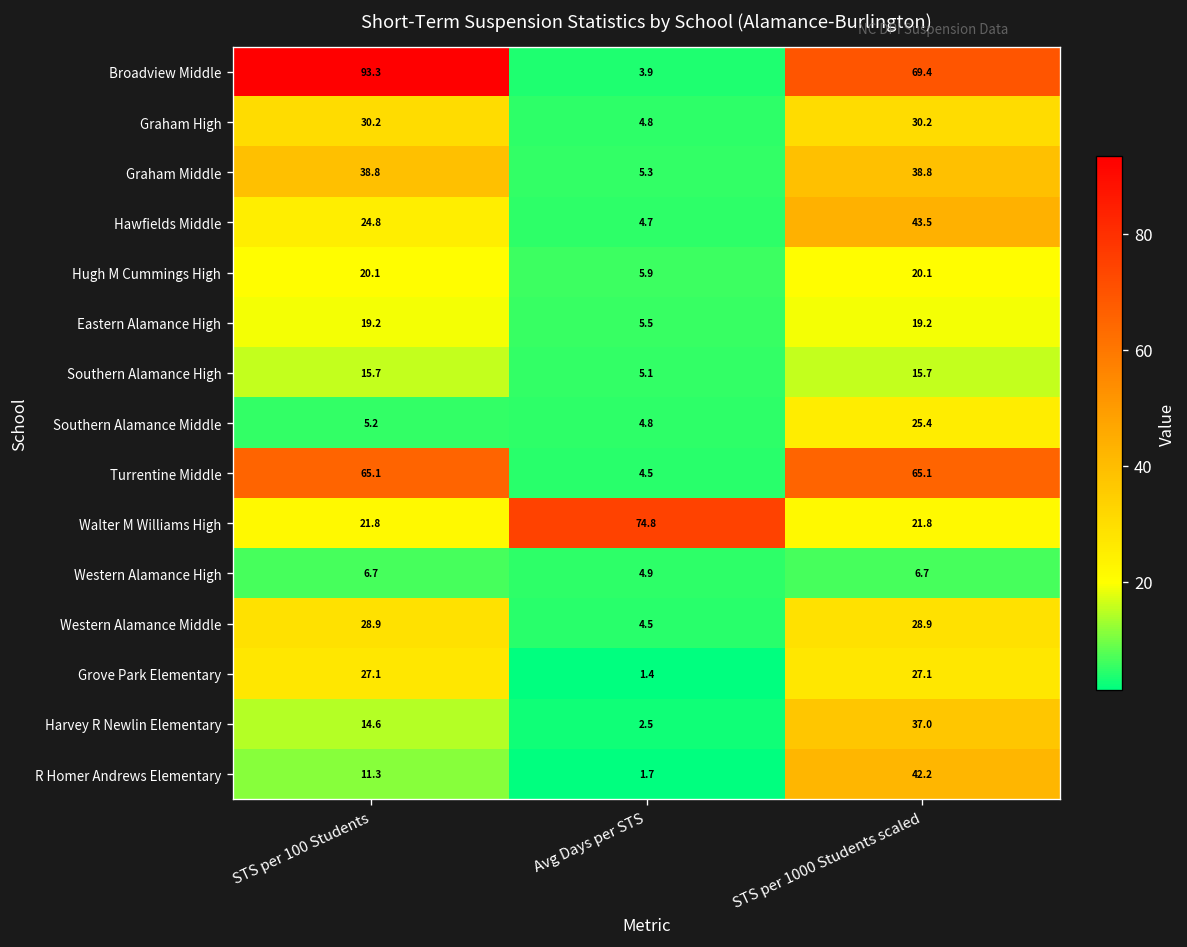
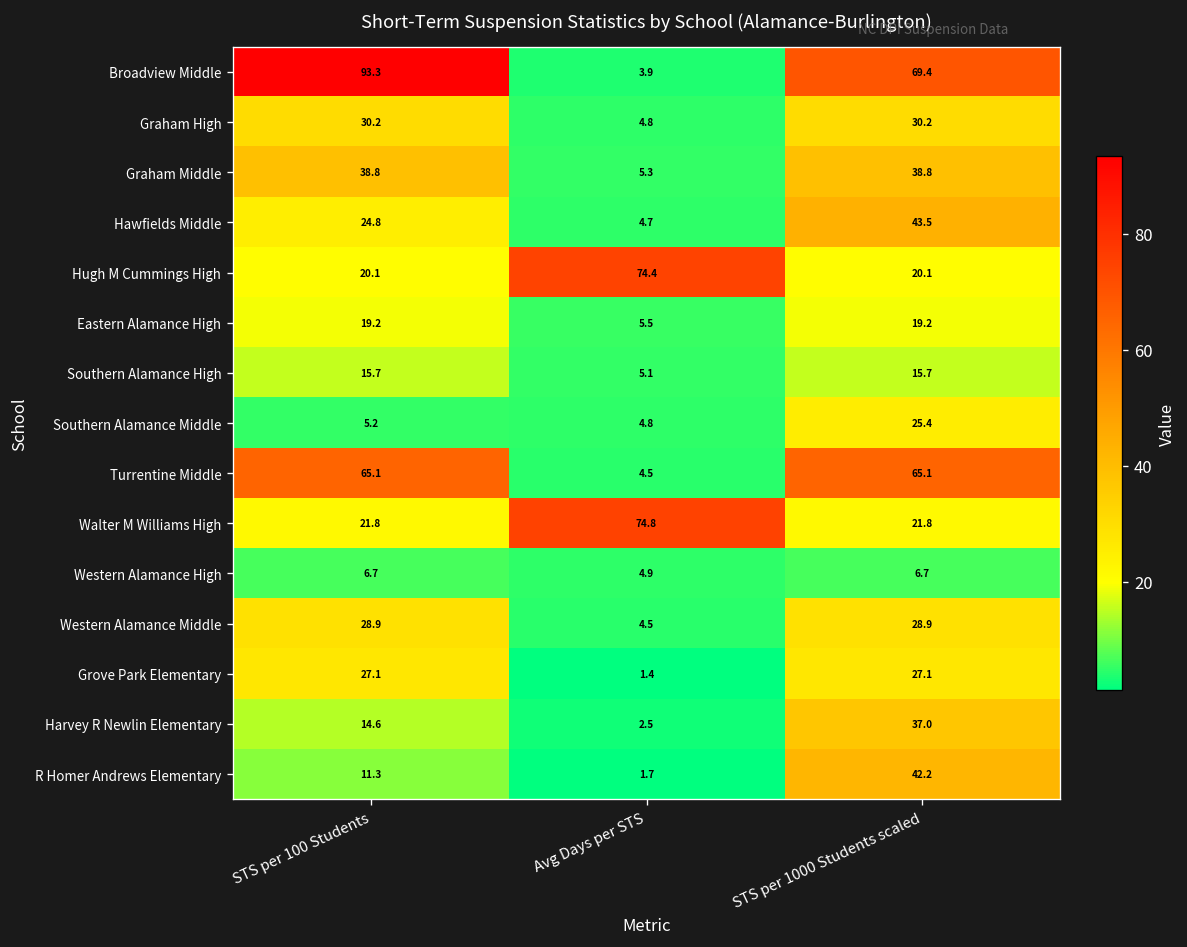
  {
    "Broadview Middle": {
      "STS per 100 Students": 93.3,
      "Avg Days per STS": 3.9,
      "STS per 1000 Students scaled": 69.4
    },
    "Graham High": {
      "STS per 100 Students": 30.2,
      "Avg Days per STS": 4.8,
      "STS per 1000 Students scaled": 30.2
    },
    "Graham Middle": {
      "STS per 100 Students": 38.8,
      "Avg Days per STS": 5.3,
      "STS per 1000 Students scaled": 38.8
    },
    "Hawfields Middle": {
      "STS per 100 Students": 24.8,
      "Avg Days per STS": 4.7,
      "STS per 1000 Students scaled": 43.5
    },
    "Hugh M Cummings High": {
      "STS per 100 Students": 20.1,
-     "Avg Days per STS": 5.9,
+     "Avg Days per STS": 74.4,
      "STS per 1000 Students scaled": 20.1
    },
    "Eastern Alamance High": {
      "STS per 100 Students": 19.2,
      "Avg Days per STS": 5.5,
      "STS per 1000 Students scaled": 19.2
    },
    "Southern Alamance High": {
      "STS per 100 Students": 15.7,
      "Avg Days per STS": 5.1,
      "STS per 1000 Students scaled": 15.7
    },
    "Southern Alamance Middle": {
      "STS per 100 Students": 5.2,
      "Avg Days per STS": 4.8,
      "STS per 1000 Students scaled": 25.4
    },
    "Turrentine Middle": {
      "STS per 100 Students": 65.1,
      "Avg Days per STS": 4.5,
      "STS per 1000 Students scaled": 65.1
    },
    "Walter M Williams High": {
      "STS per 100 Students": 21.8,
      "Avg Days per STS": 74.8,
      "STS per 1000 Students scaled": 21.8
    },
    "Western Alamance High": {
      "STS per 100 Students": 6.7,
      "Avg Days per STS": 4.9,
      "STS per 1000 Students scaled": 6.7
    },
    "Western Alamance Middle": {
      "STS per 100 Students": 28.9,
      "Avg Days per STS": 4.5,
      "STS per 1000 Students scaled": 28.9
    },
    "Grove Park Elementary": {
      "STS per 100 Students": 27.1,
      "Avg Days per STS": 1.4,
      "STS per 1000 Students scaled": 27.1
    },
    "Harvey R Newlin Elementary": {
      "STS per 100 Students": 14.6,
      "Avg Days per STS": 2.5,
      "STS per 1000 Students scaled": 37.0
    },
    "R Homer Andrews Elementary": {
      "STS per 100 Students": 11.3,
      "Avg Days per STS": 1.7,
      "STS per 1000 Students scaled": 42.2
    }
  }
